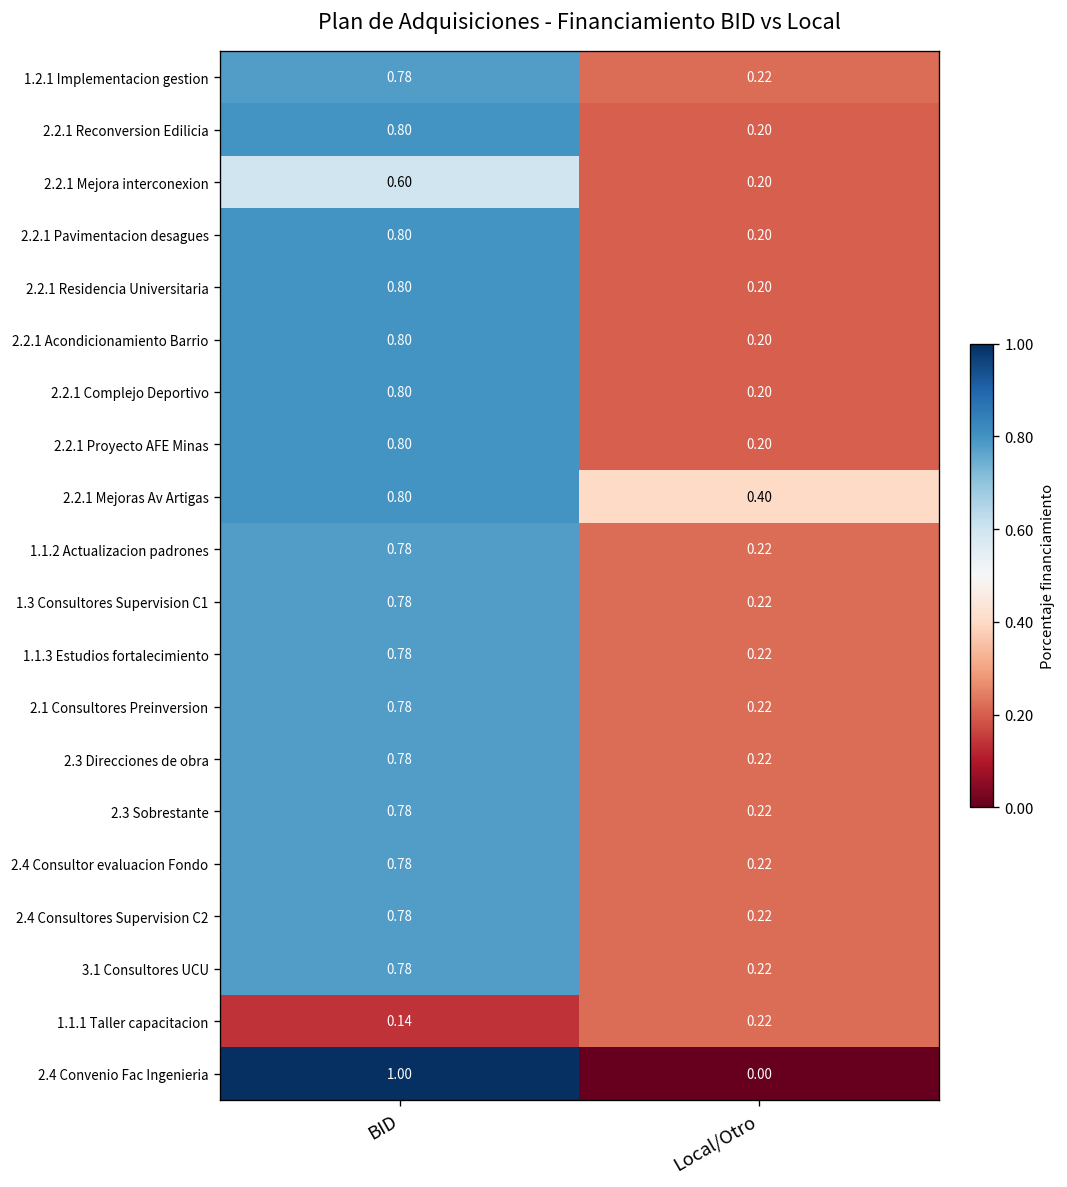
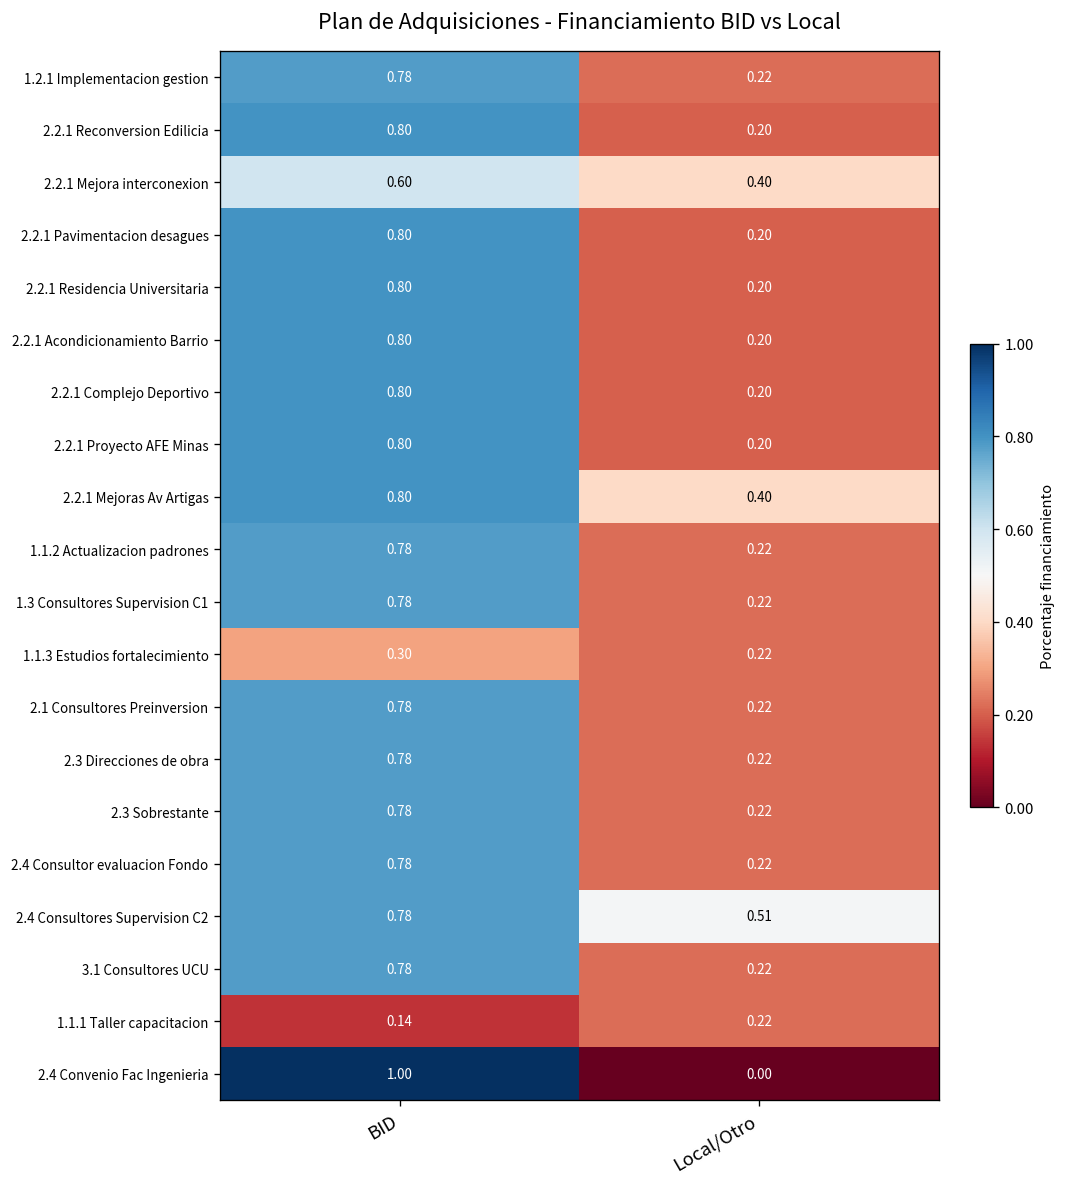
  {
    "1.2.1 Implementacion gestion": {
      "BID": 0.78,
      "Local/Otro": 0.22
    },
    "2.2.1 Reconversion Edilicia": {
      "BID": 0.80,
      "Local/Otro": 0.20
    },
    "2.2.1 Mejora interconexion": {
      "BID": 0.60,
-     "Local/Otro": 0.20
+     "Local/Otro": 0.40
    },
    "2.2.1 Pavimentacion desagues": {
      "BID": 0.80,
      "Local/Otro": 0.20
    },
    "2.2.1 Residencia Universitaria": {
      "BID": 0.80,
      "Local/Otro": 0.20
    },
    "2.2.1 Acondicionamiento Barrio": {
      "BID": 0.80,
      "Local/Otro": 0.20
    },
    "2.2.1 Complejo Deportivo": {
      "BID": 0.80,
      "Local/Otro": 0.20
    },
    "2.2.1 Proyecto AFE Minas": {
      "BID": 0.80,
      "Local/Otro": 0.20
    },
    "2.2.1 Mejoras Av Artigas": {
      "BID": 0.80,
      "Local/Otro": 0.40
    },
    "1.1.2 Actualizacion padrones": {
      "BID": 0.78,
      "Local/Otro": 0.22
    },
    "1.3 Consultores Supervision C1": {
      "BID": 0.78,
      "Local/Otro": 0.22
    },
    "1.1.3 Estudios fortalecimiento": {
-     "BID": 0.78,
+     "BID": 0.30,
      "Local/Otro": 0.22
    },
    "2.1 Consultores Preinversion": {
      "BID": 0.78,
      "Local/Otro": 0.22
    },
    "2.3 Direcciones de obra": {
      "BID": 0.78,
      "Local/Otro": 0.22
    },
    "2.3 Sobrestante": {
      "BID": 0.78,
      "Local/Otro": 0.22
    },
    "2.4 Consultor evaluacion Fondo": {
      "BID": 0.78,
      "Local/Otro": 0.22
    },
    "2.4 Consultores Supervision C2": {
      "BID": 0.78,
-     "Local/Otro": 0.22
+     "Local/Otro": 0.51
    },
    "3.1 Consultores UCU": {
      "BID": 0.78,
      "Local/Otro": 0.22
    },
    "1.1.1 Taller capacitacion": {
      "BID": 0.14,
      "Local/Otro": 0.22
    },
    "2.4 Convenio Fac Ingenieria": {
      "BID": 1.00,
      "Local/Otro": 0.00
    }
  }
